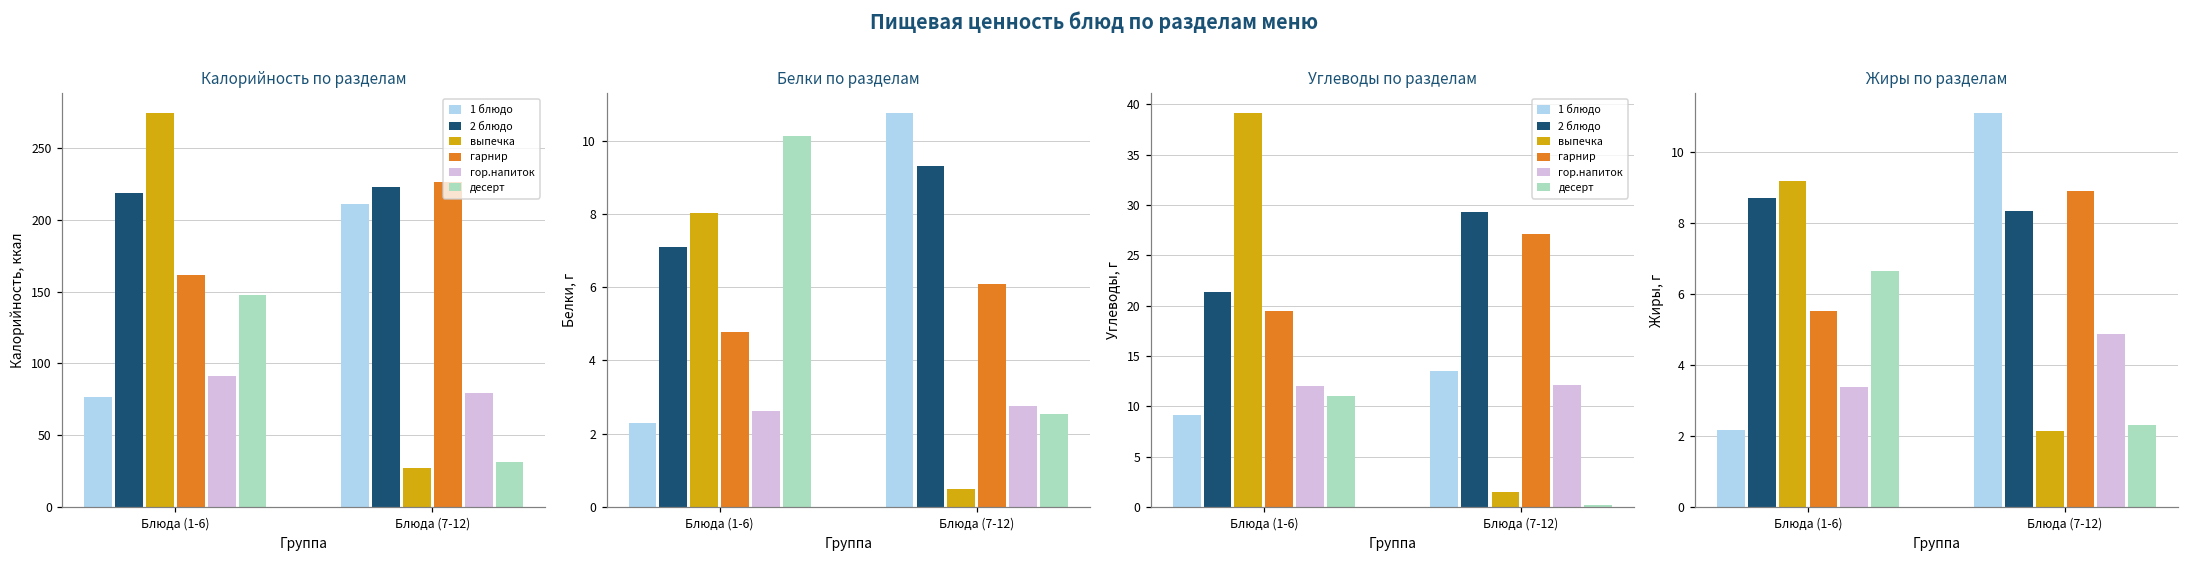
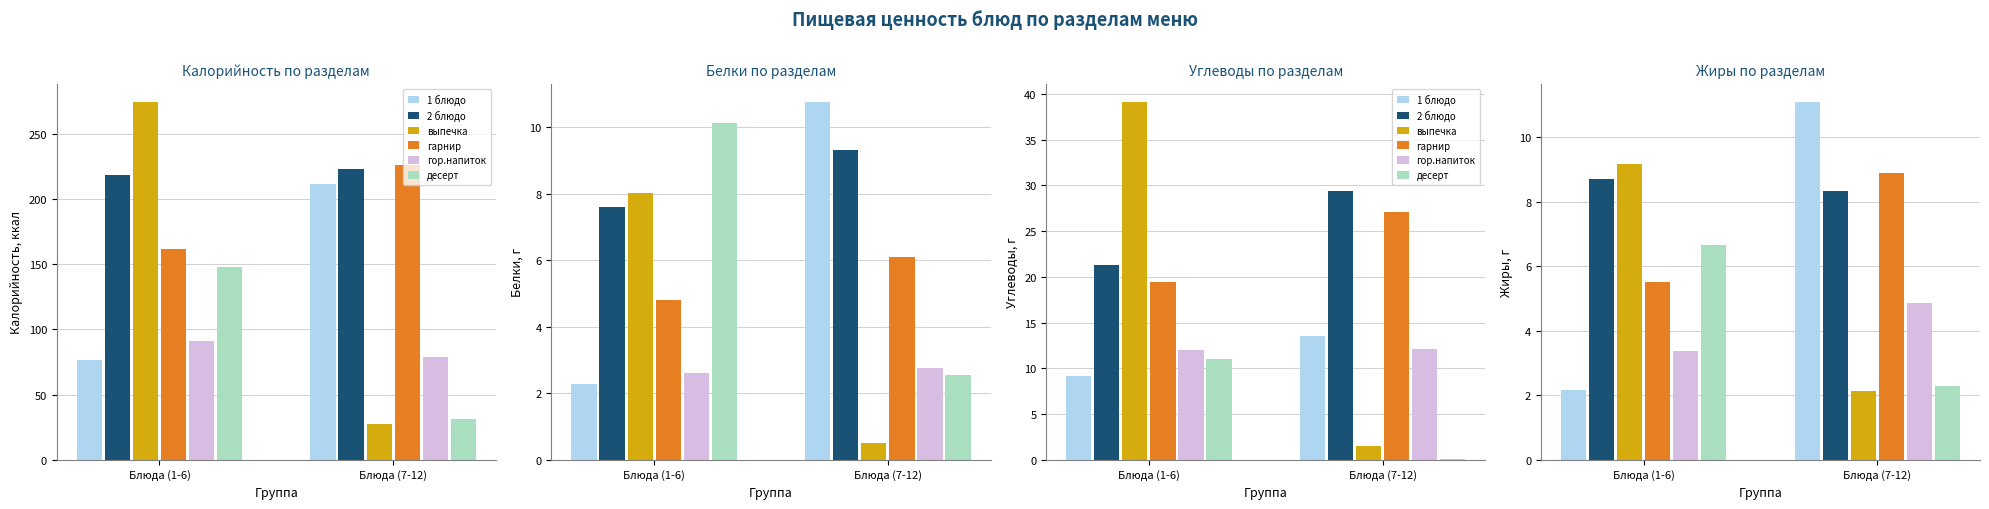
  {
    "Калорийность по разделам": {
      "2 блюдо": {
        "Блюда (1-6)": 219,
        "Блюда (7-12)": 223
      }
    },
    "Белки по разделам": {
      "2 блюдо": {
-       "Блюда (1-6)": 7.1,
+       "Блюда (1-6)": 7.6,
        "Блюда (7-12)": 9.3
      }
    },
    "Жиры по разделам": {
      "2 блюдо": {
        "Блюда (1-6)": 8.7,
        "Блюда (7-12)": 8.3
      }
    }
  }
